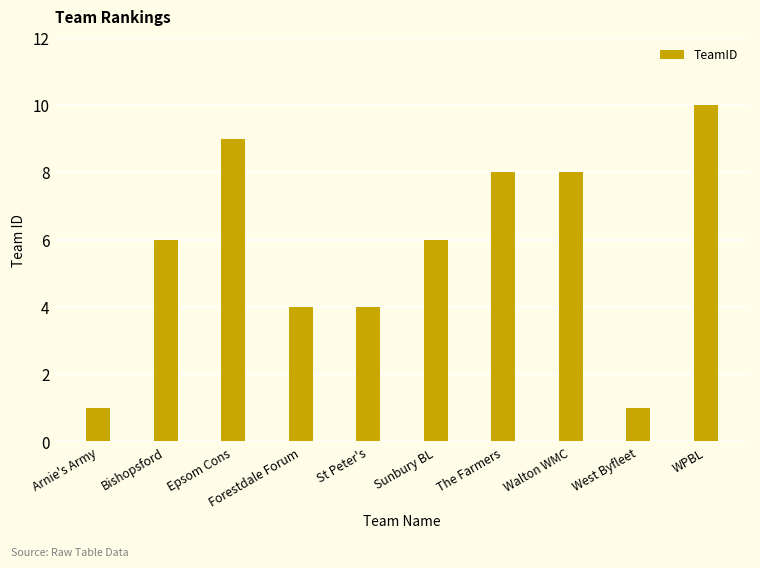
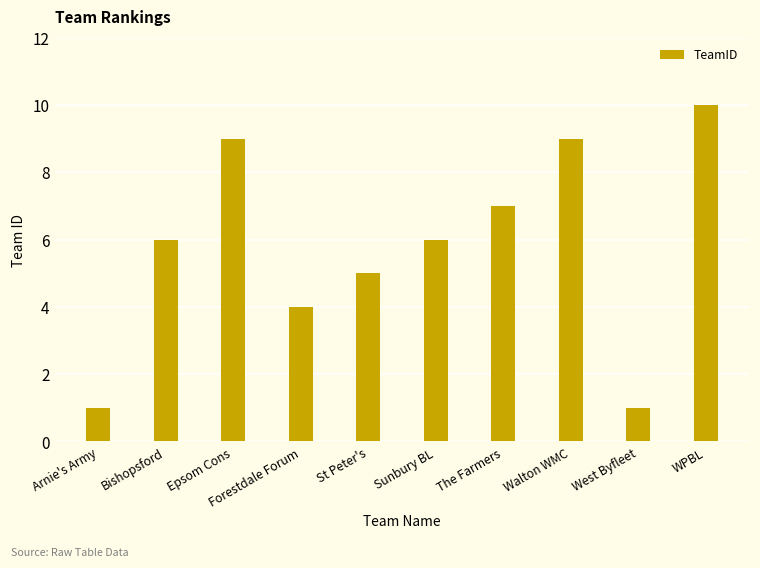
  {
    "Arnie's Army": 1,
    "Bishopsford": 6,
    "Epsom Cons": 9,
    "Forestdale Forum": 4,
-   "St Peter's": 4,
+   "St Peter's": 5,
    "Sunbury BL": 6,
-   "The Farmers": 8,
-   "Walton WMC": 8,
+   "The Farmers": 7,
+   "Walton WMC": 9,
    "West Byfleet": 1,
    "WPBL": 10
  }
